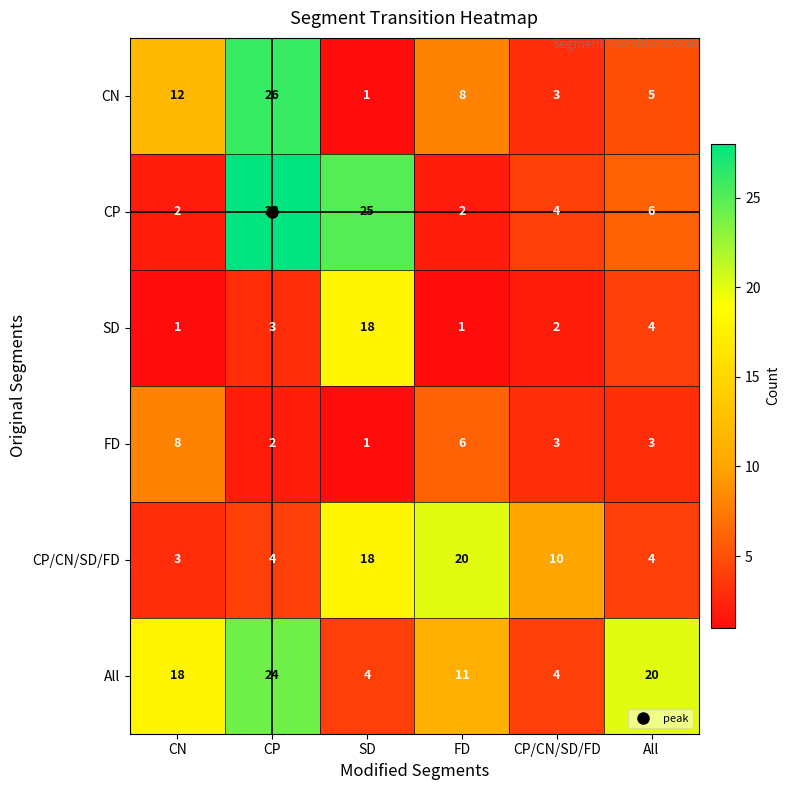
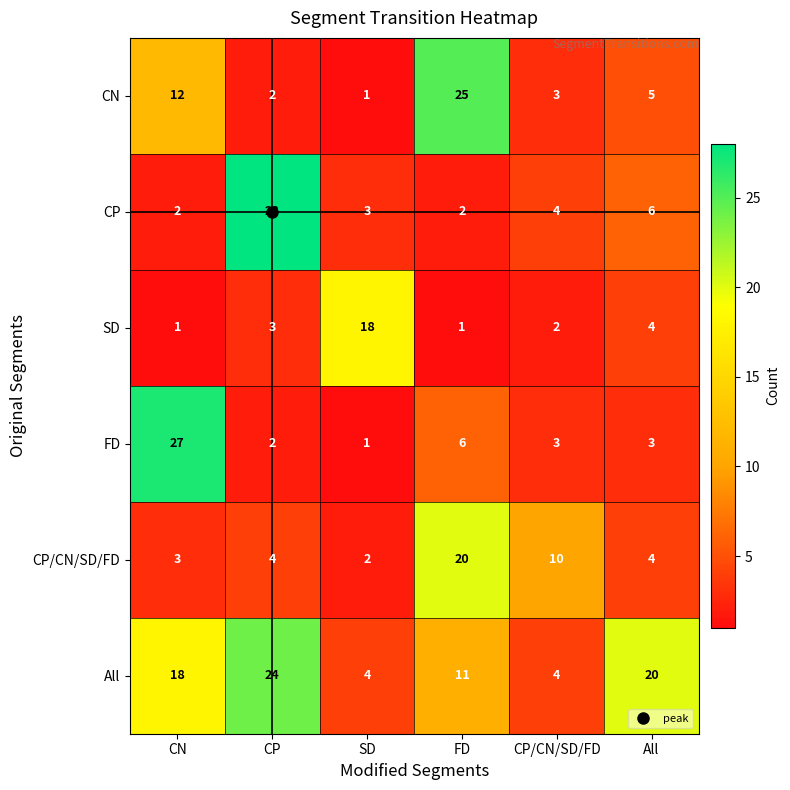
  {
    "CN": {
      "CN": 12,
-     "CP": 26,
+     "CP": 2,
      "SD": 1,
-     "FD": 8,
+     "FD": 25,
      "CP/CN/SD/FD": 3
    },
    "CP": {
      "CN": 2,
-     "SD": 25,
+     "SD": 3,
      "FD": 2,
      "CP/CN/SD/FD": 4,
      "All": 6
    },
    "SD": {
      "CN": 1,
      "CP": 3,
      "SD": 18,
      "FD": 1,
      "CP/CN/SD/FD": 2,
      "All": 4
    },
    "FD": {
-     "CN": 8,
+     "CN": 27,
      "CP": 2,
      "SD": 1,
      "FD": 6,
      "CP/CN/SD/FD": 3,
      "All": 3
    },
    "CP/CN/SD/FD": {
      "CN": 3,
      "CP": 4,
-     "SD": 18,
+     "SD": 2,
      "FD": 20,
      "CP/CN/SD/FD": 10,
      "All": 4
    },
    "All": {
      "CN": 18,
      "CP": 24,
      "SD": 4,
      "FD": 11,
      "CP/CN/SD/FD": 4,
      "All": 20
    }
  }
